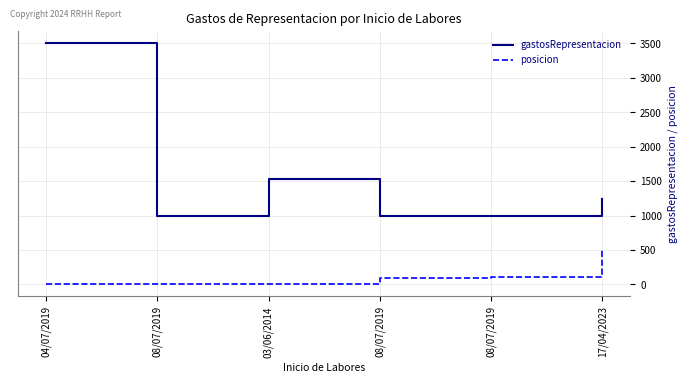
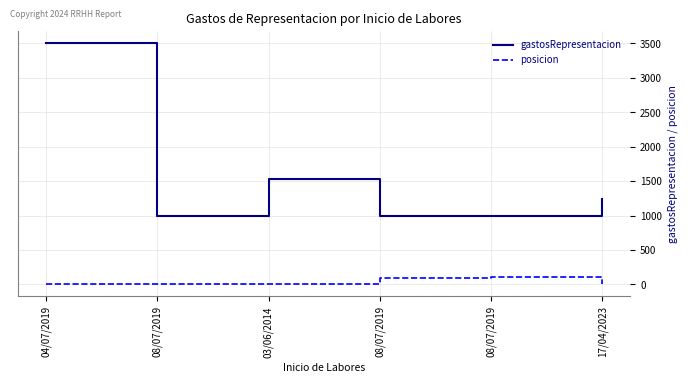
  {
    "gastosRepresentacion": {
      "04/07/2019": 3500,
      "03/06/2014": 1500,
      "17/04/2023": 1200
    },
    "posicion": {
      "04/07/2019": 0,
      "03/06/2014": 0,
-     "17/04/2023": 500
+     "17/04/2023": 0
    }
  }
